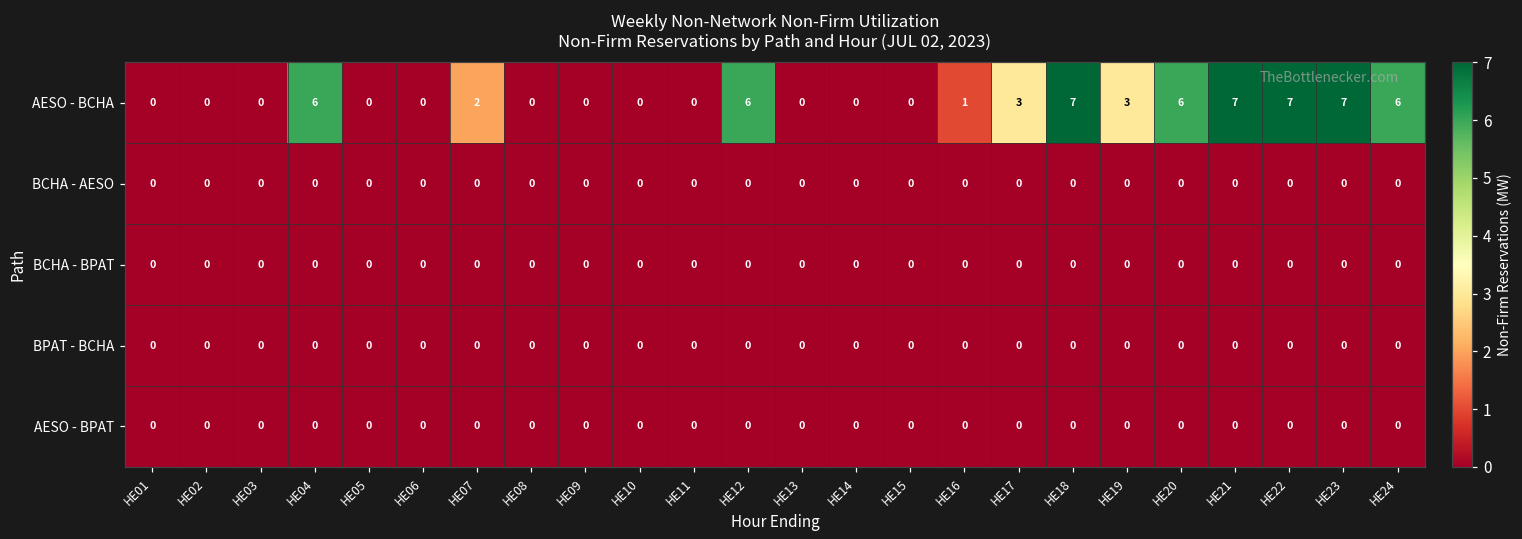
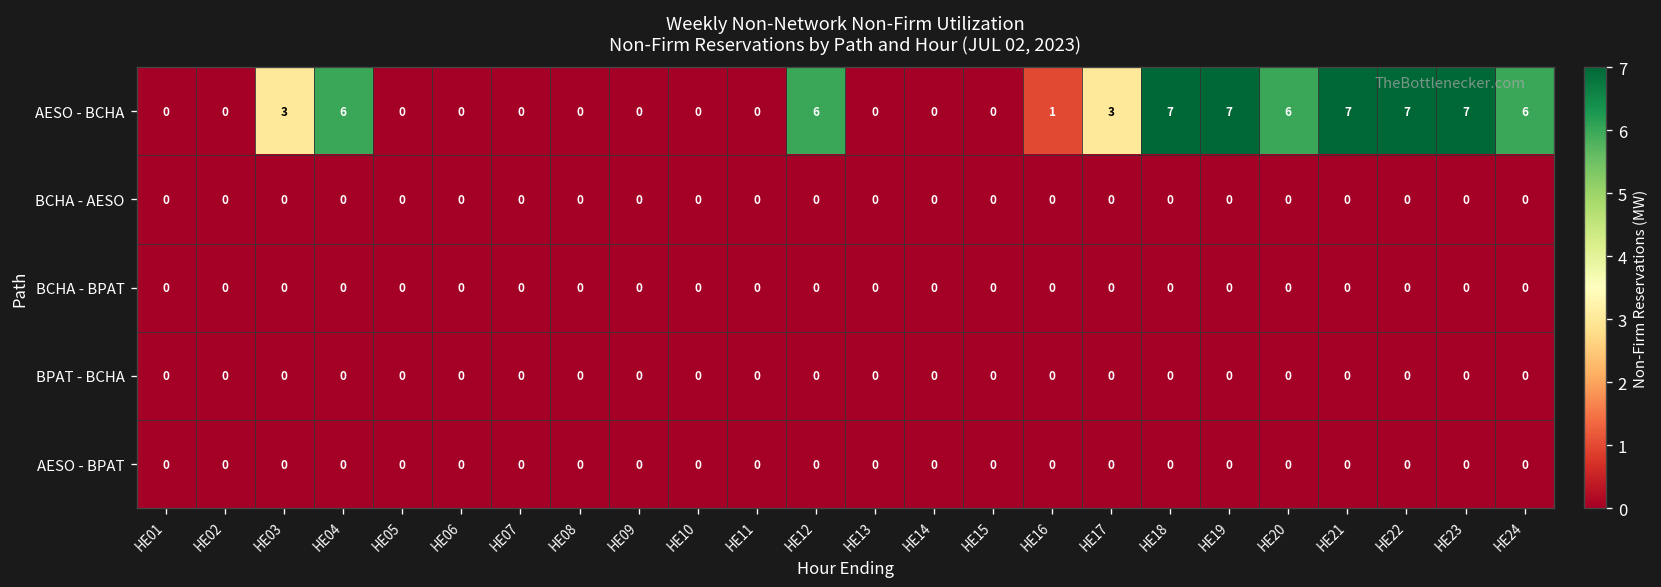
  {
    "AESO - BCHA": {
      "HE01": 0,
      "HE02": 0,
-     "HE03": 0,
+     "HE03": 3,
      "HE04": 6,
      "HE05": 0,
      "HE06": 0,
-     "HE07": 2,
+     "HE07": 0,
      "HE08": 0,
      "HE09": 0,
      "HE10": 0,
      "HE11": 0,
      "HE12": 6,
      "HE13": 0,
      "HE14": 0,
      "HE15": 0,
      "HE16": 1,
      "HE17": 3,
      "HE18": 7,
-     "HE19": 3,
+     "HE19": 7,
      "HE20": 6,
      "HE21": 7,
      "HE22": 7,
      "HE24": 6
    },
    "BCHA - AESO": {
      "HE01": 0,
      "HE02": 0,
      "HE03": 0,
      "HE04": 0,
      "HE05": 0,
      "HE06": 0,
      "HE07": 0,
      "HE08": 0,
      "HE09": 0,
      "HE10": 0,
      "HE11": 0,
      "HE12": 0,
      "HE13": 0,
      "HE14": 0,
      "HE15": 0,
      "HE16": 0,
      "HE17": 0,
      "HE18": 0,
      "HE19": 0,
      "HE20": 0,
      "HE21": 0,
      "HE22": 0,
      "HE23": 0,
      "HE24": 0
    },
    "BCHA - BPAT": {
      "HE01": 0,
      "HE02": 0,
      "HE03": 0,
      "HE04": 0,
      "HE05": 0,
      "HE06": 0,
      "HE07": 0,
      "HE08": 0,
      "HE09": 0,
      "HE10": 0,
      "HE11": 0,
      "HE12": 0,
      "HE13": 0,
      "HE14": 0,
      "HE15": 0,
      "HE16": 0,
      "HE17": 0,
      "HE18": 0,
      "HE19": 0,
      "HE20": 0,
      "HE21": 0,
      "HE22": 0,
      "HE23": 0,
      "HE24": 0
    },
    "BPAT - BCHA": {
      "HE01": 0,
      "HE02": 0,
      "HE03": 0,
      "HE04": 0,
      "HE05": 0,
      "HE06": 0,
      "HE07": 0,
      "HE08": 0,
      "HE09": 0,
      "HE10": 0,
      "HE11": 0,
      "HE12": 0,
      "HE13": 0,
      "HE14": 0,
      "HE15": 0,
      "HE16": 0,
      "HE17": 0,
      "HE18": 0,
      "HE19": 0,
      "HE20": 0,
      "HE21": 0,
      "HE22": 0,
      "HE23": 0,
      "HE24": 0
    },
    "AESO - BPAT": {
      "HE01": 0,
      "HE02": 0,
      "HE03": 0,
      "HE04": 0,
      "HE05": 0,
      "HE06": 0,
      "HE07": 0,
      "HE08": 0,
      "HE09": 0,
      "HE10": 0,
      "HE11": 0,
      "HE12": 0,
      "HE13": 0,
      "HE14": 0,
      "HE15": 0,
      "HE16": 0,
      "HE17": 0,
      "HE18": 0,
      "HE19": 0,
      "HE20": 0,
      "HE21": 0,
      "HE22": 0,
      "HE23": 0,
      "HE24": 0
    }
  }
